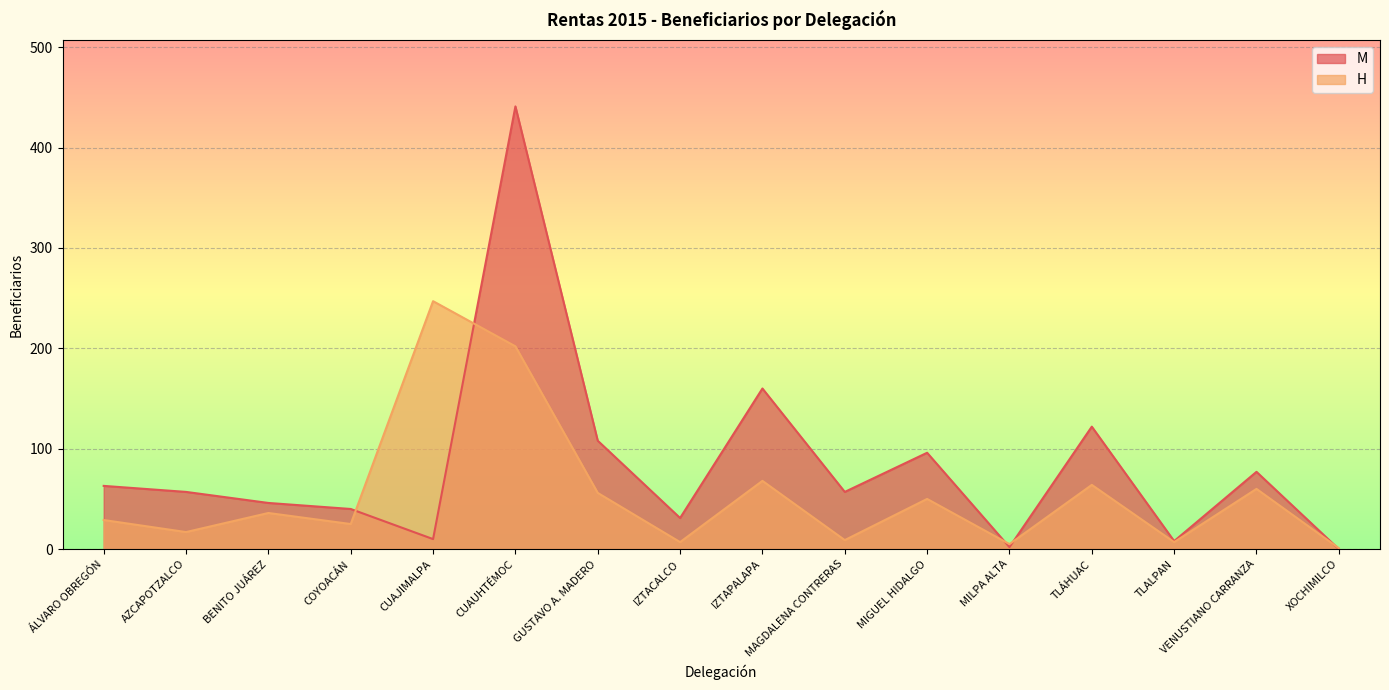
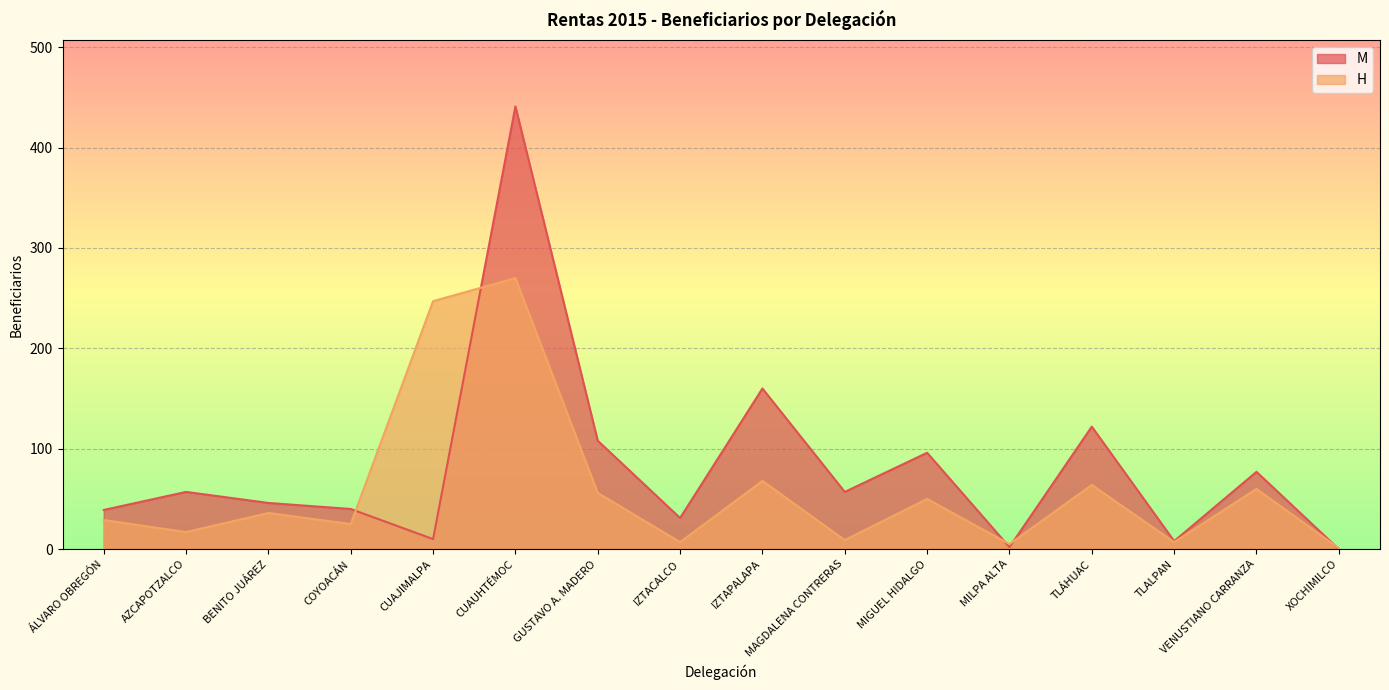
  {
    "M": {
-     "ÁLVARO OBREGÓN": 63,
+     "ÁLVARO OBREGÓN": 39,
      "AZCAPOTZALCO": 57,
      "BENITO JUÁREZ": 46,
      "COYOACÁN": 40,
      "CUAJIMALPA": 10,
      "CUAUHTÉMOC": 441,
      "GUSTAVO A. MADERO": 108,
      "IZTACALCO": 31,
      "IZTAPALAPA": 160,
      "MAGDALENA CONTRERAS": 57,
      "MIGUEL HIDALGO": 96,
      "MILPA ALTA": 2,
      "TLÁHUAC": 122,
      "VENUSTIANO CARRANZA": 77
    },
    "H": {
      "ÁLVARO OBREGÓN": 29,
      "AZCAPOTZALCO": 17,
      "BENITO JUÁREZ": 36,
      "COYOACÁN": 25,
      "CUAJIMALPA": 247,
-     "CUAUHTÉMOC": 202,
+     "CUAUHTÉMOC": 270,
      "GUSTAVO A. MADERO": 56,
      "IZTACALCO": 7,
      "IZTAPALAPA": 68,
      "MAGDALENA CONTRERAS": 9,
      "MIGUEL HIDALGO": 50,
      "MILPA ALTA": 5,
      "TLÁHUAC": 64,
      "VENUSTIANO CARRANZA": 60
    }
  }
